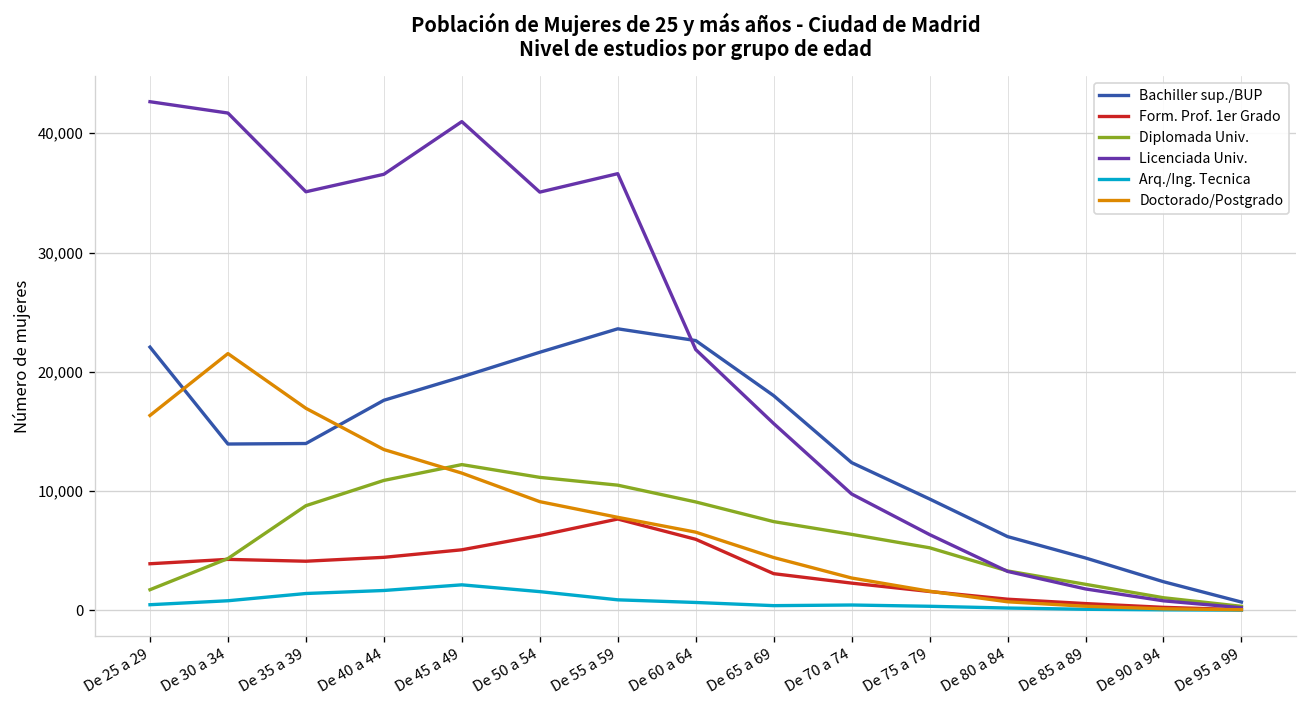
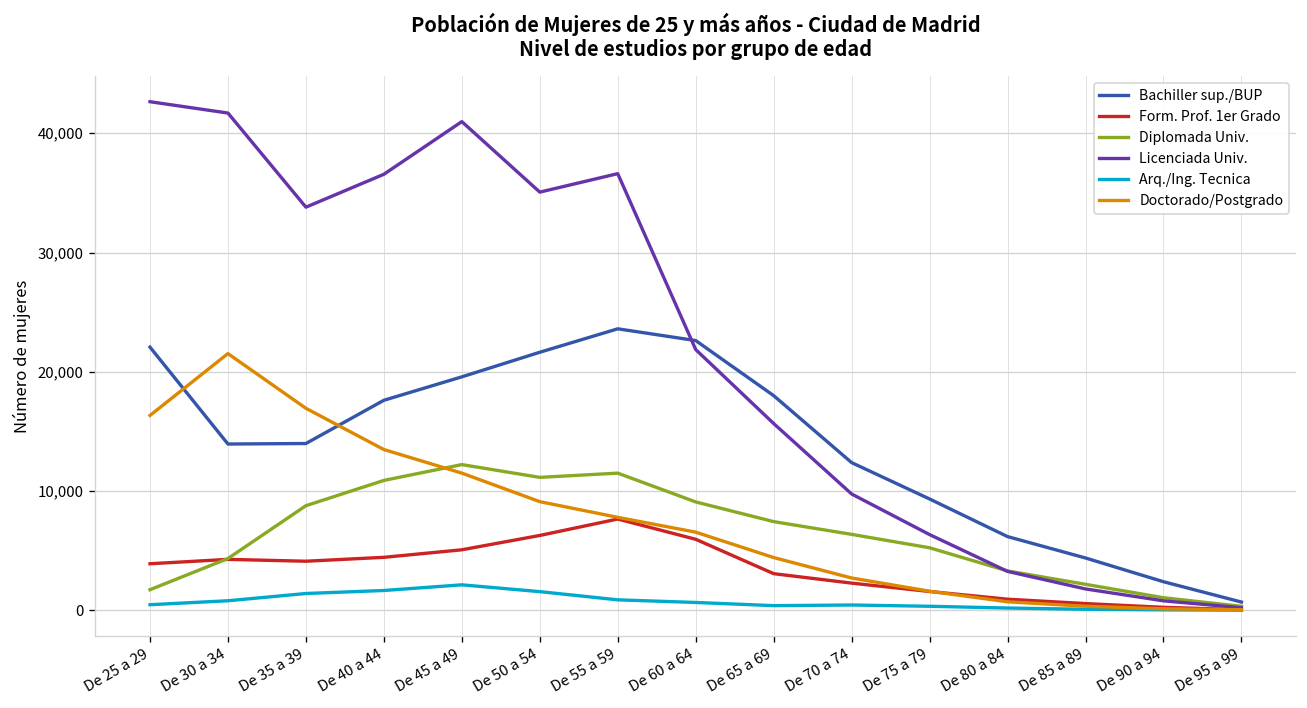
  {
    "Bachiller sup./BUP": {
      "De 25 a 29": "22,000",
      "De 30 a 34": "14,000",
      "De 35 a 39": "14,000",
      "De 40 a 44": "18,000",
      "De 45 a 49": "20,000",
      "De 50 a 54": "22,000",
      "De 55 a 59": "24,000",
      "De 60 a 64": "23,000",
      "De 65 a 69": "18,000",
      "De 70 a 74": "12,000",
      "De 75 a 79": "9,000",
      "De 80 a 84": "6,000",
      "De 85 a 89": "4,000",
      "De 90 a 94": "2,000",
      "De 95 a 99": "1,000"
    },
    "Form. Prof. 1er Grado": {
      "De 25 a 29": "4,000",
      "De 35 a 39": "4,000",
      "De 40 a 44": "4,000",
      "De 45 a 49": "5,000",
      "De 50 a 54": "6,000",
      "De 60 a 64": "6,000",
      "De 65 a 69": "3,000",
      "De 70 a 74": "2,000"
    },
    "Diplomada Univ.": {
      "De 25 a 29": "2,000",
      "De 35 a 39": "9,000",
      "De 40 a 44": "11,000",
      "De 45 a 49": "12,000",
      "De 50 a 54": "11,000",
-     "De 55 a 59": "10,000",
+     "De 55 a 59": "12,000",
      "De 60 a 64": "9,000",
      "De 65 a 69": "7,000",
      "De 70 a 74": "6,000",
      "De 75 a 79": "5,000",
      "De 85 a 89": "2,000",
      "De 90 a 94": "1,000"
    },
    "Licenciada Univ.": {
      "De 25 a 29": "43,000",
      "De 30 a 34": "42,000",
-     "De 35 a 39": "35,000",
+     "De 35 a 39": "34,000",
      "De 40 a 44": "37,000",
      "De 45 a 49": "41,000",
      "De 50 a 54": "35,000",
      "De 55 a 59": "37,000",
      "De 60 a 64": "22,000",
      "De 65 a 69": "16,000",
      "De 70 a 74": "10,000",
      "De 75 a 79": "6,000",
      "De 85 a 89": "2,000",
      "De 90 a 94": "1,000"
    },
    "Arq./Ing. Tecnica": {
      "De 25 a 29": "0",
      "De 30 a 34": "1,000",
      "De 35 a 39": "1,000",
      "De 40 a 44": "2,000",
      "De 45 a 49": "2,000",
      "De 50 a 54": "2,000",
      "De 55 a 59": "1,000",
      "De 60 a 64": "1,000",
      "De 65 a 69": "0",
      "De 70 a 74": "0",
      "De 75 a 79": "0",
      "De 80 a 84": "0"
    },
    "Doctorado/Postgrado": {
      "De 25 a 29": "16,000",
      "De 30 a 34": "22,000",
      "De 35 a 39": "17,000",
      "De 40 a 44": "13,000",
      "De 45 a 49": "12,000",
      "De 50 a 54": "9,000",
      "De 60 a 64": "7,000",
      "De 65 a 69": "4,000",
      "De 70 a 74": "3,000"
    }
  }
